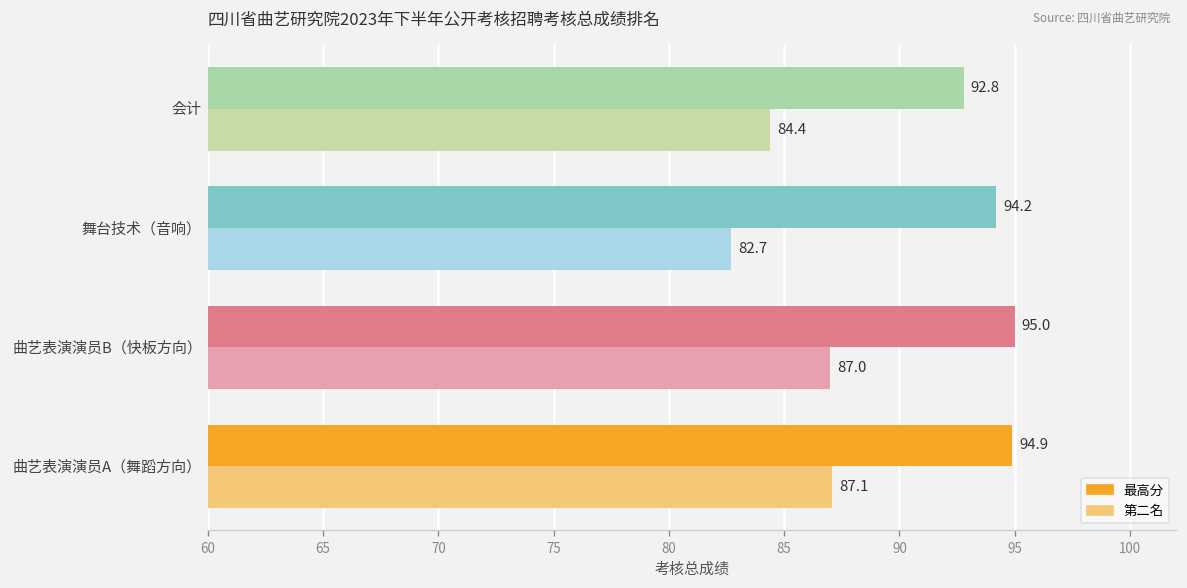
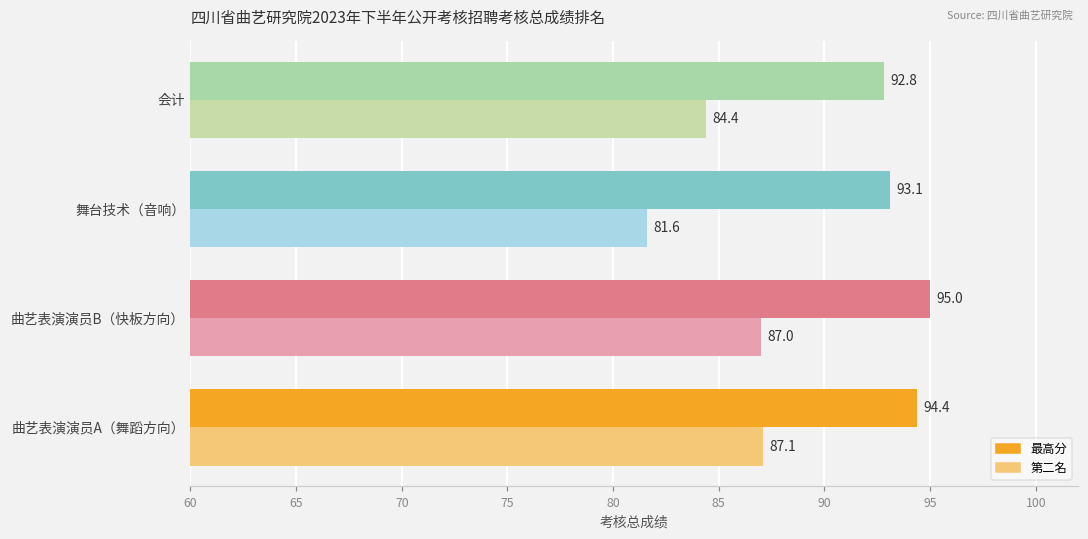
  {
    "最高分": {
      "会计": 92.8,
-     "舞台技术（音响）": 94.2,
+     "舞台技术（音响）": 93.1,
      "曲艺表演演员B（快板方向）": 95.0,
-     "曲艺表演演员A（舞蹈方向）": 94.9
+     "曲艺表演演员A（舞蹈方向）": 94.4
    },
    "第二名": {
      "会计": 84.4,
-     "舞台技术（音响）": 82.7,
+     "舞台技术（音响）": 81.6,
      "曲艺表演演员B（快板方向）": 87.0,
      "曲艺表演演员A（舞蹈方向）": 87.1
    }
  }
